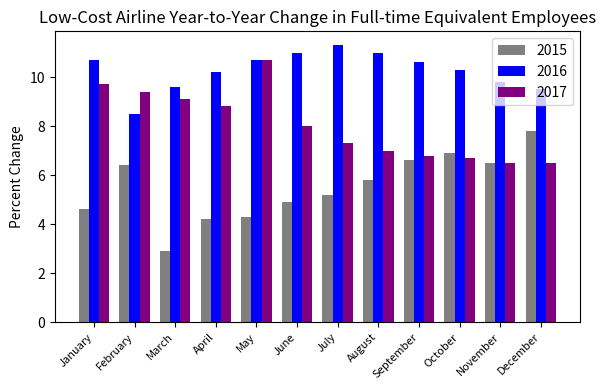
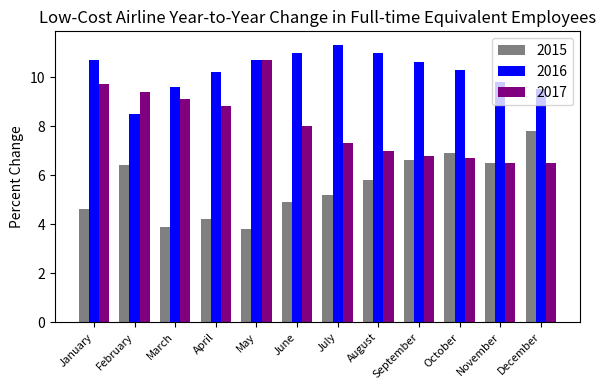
  {
    "2015": {
      "January": 4.6,
      "February": 6.4,
-     "March": 2.9,
+     "March": 3.9,
      "April": 4.2,
-     "May": 4.3,
+     "May": 3.8,
      "June": 4.9,
      "July": 5.2,
      "August": 5.8,
      "September": 6.6,
      "October": 6.9,
      "November": 6.5,
      "December": 7.8
    },
    "2016": {
      "January": 10.7,
      "February": 8.5,
      "March": 9.6,
      "April": 10.2,
      "May": 10.7,
      "June": 11.0,
      "July": 11.3,
      "August": 11.0,
      "September": 10.6,
      "October": 10.3
    },
    "2017": {
      "January": 9.7,
      "February": 9.4,
      "March": 9.1,
      "April": 8.8,
      "May": 10.7,
      "June": 8.0,
      "July": 7.3,
      "August": 7.0,
      "September": 6.8,
      "October": 6.7,
      "November": 6.5,
      "December": 6.5
    }
  }
